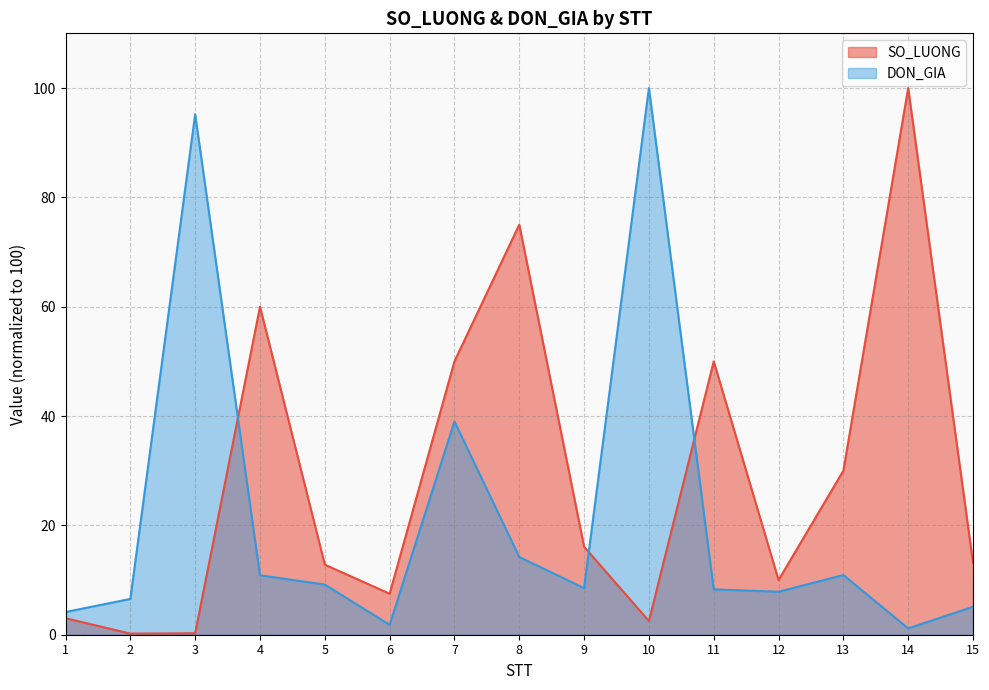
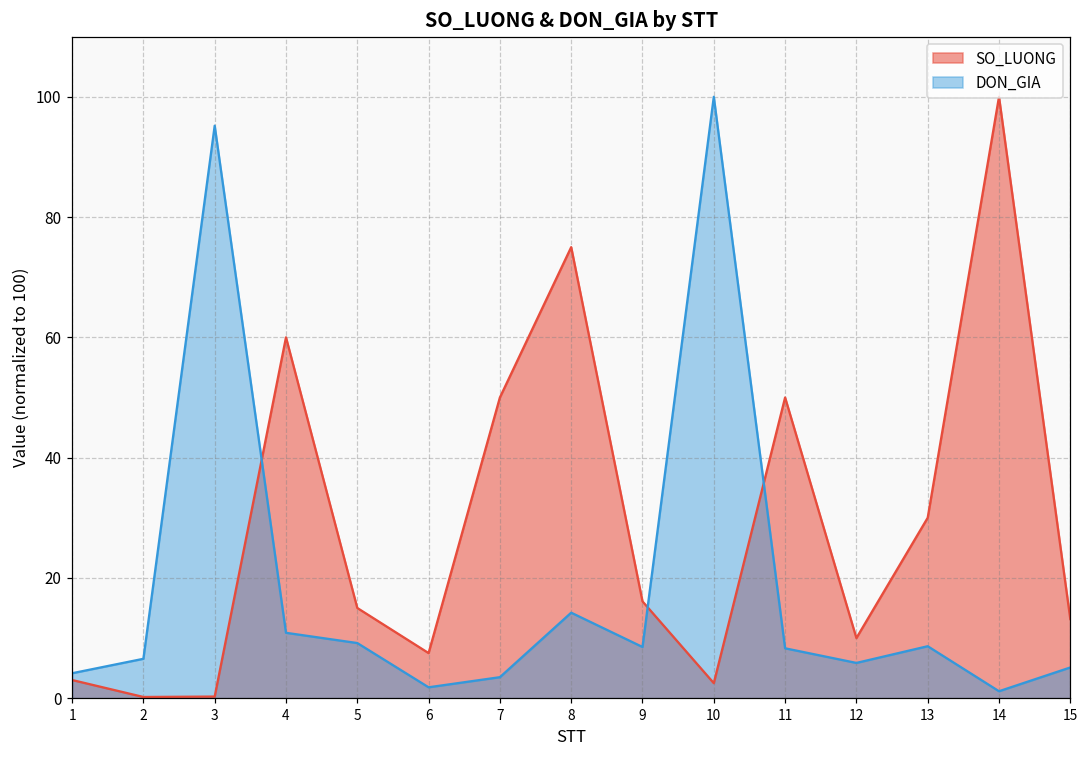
  {
    "SO_LUONG": {
      "1": 3,
      "2": 0,
      "3": 0,
      "4": 60,
-     "5": 13,
+     "5": 15,
      "6": 8,
      "7": 50,
      "8": 75,
      "9": 16,
      "10": 3,
      "11": 50,
      "12": 10,
      "13": 30,
      "14": 100,
      "15": 13
    },
    "DON_GIA": {
      "1": 4,
      "2": 7,
      "3": 95,
      "4": 11,
      "5": 9,
      "6": 2,
-     "7": 39,
+     "7": 3,
      "8": 14,
      "9": 9,
      "10": 100,
      "11": 8,
-     "12": 8,
-     "13": 11,
+     "12": 6,
+     "13": 9,
      "14": 1,
      "15": 5
    }
  }
